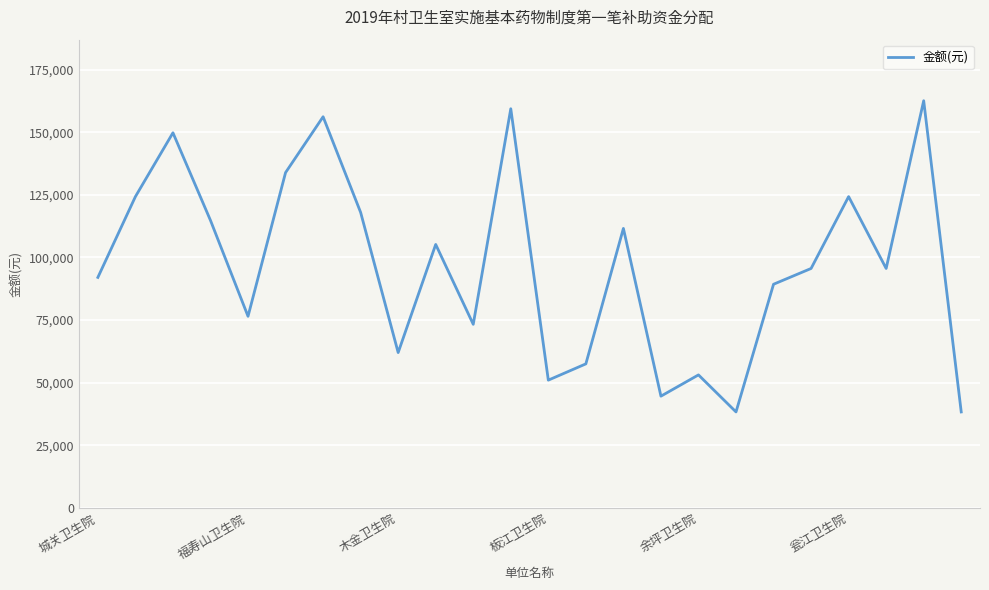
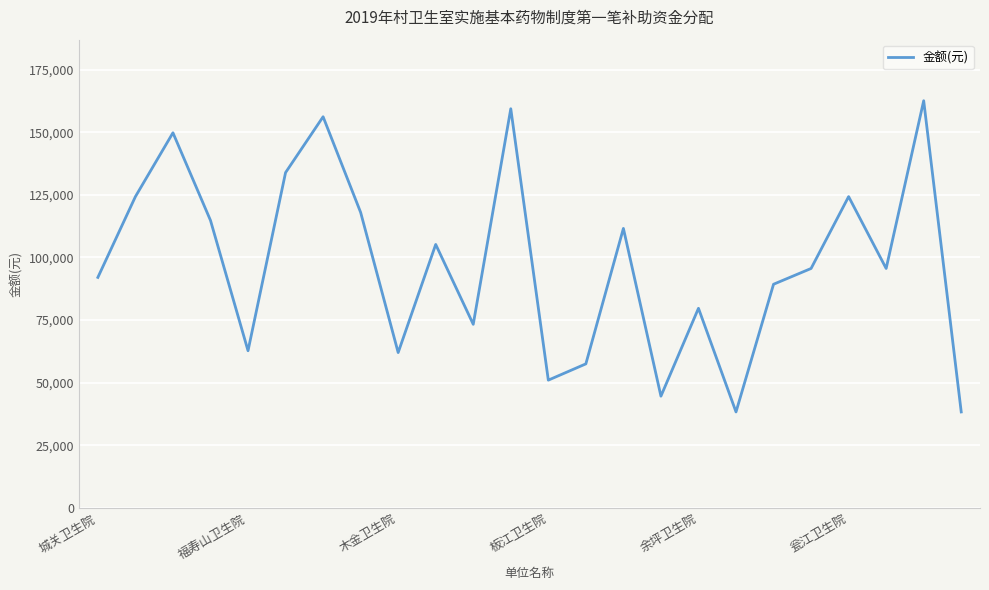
  {
    "城关卫生院": "92,000",
-   "福寿山卫生院": "77,000",
+   "福寿山卫生院": "63,000",
    "木金卫生院": "62,000",
    "板江卫生院": "51,000",
-   "余坪卫生院": "53,000",
+   "余坪卫生院": "80,000",
    "瓮江卫生院": "124,000"
  }
